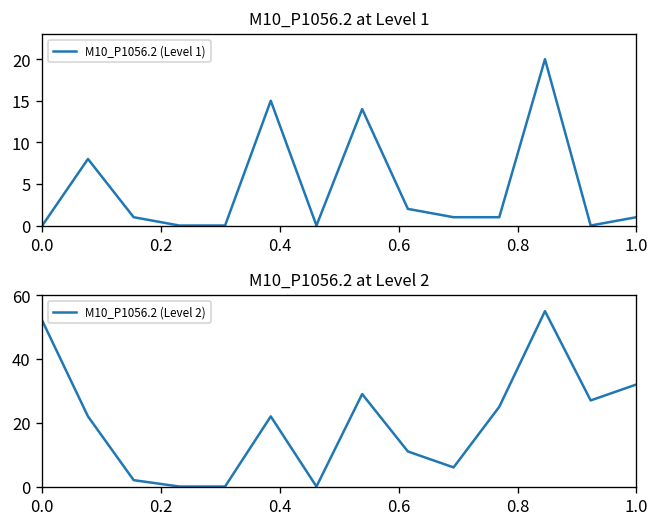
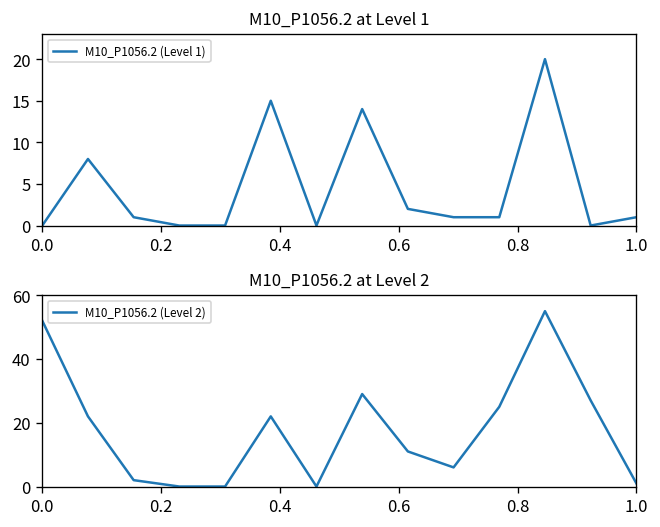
  {
    "M10_P1056.2 at Level 1": {
      "0.0": 0,
      "1.0": 1
    },
    "M10_P1056.2 at Level 2": {
      "0.0": 52,
-     "1.0": 32
+     "1.0": 1
    }
  }
